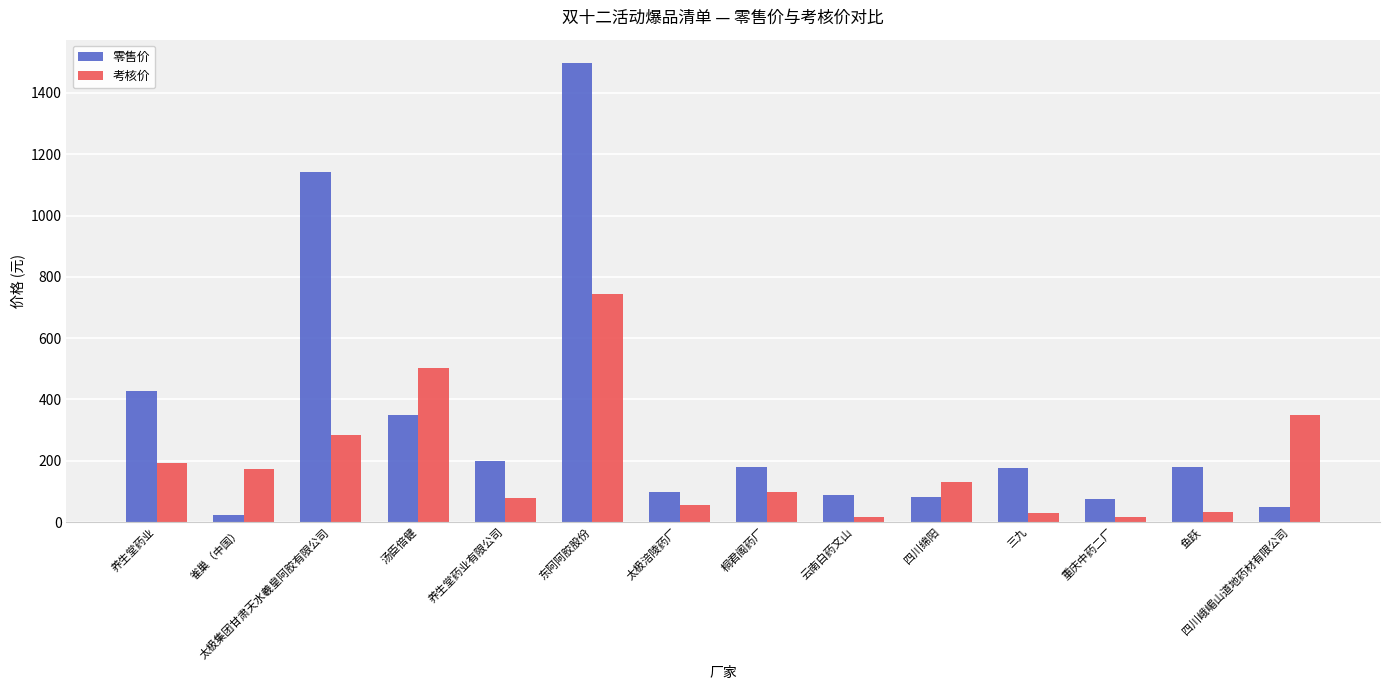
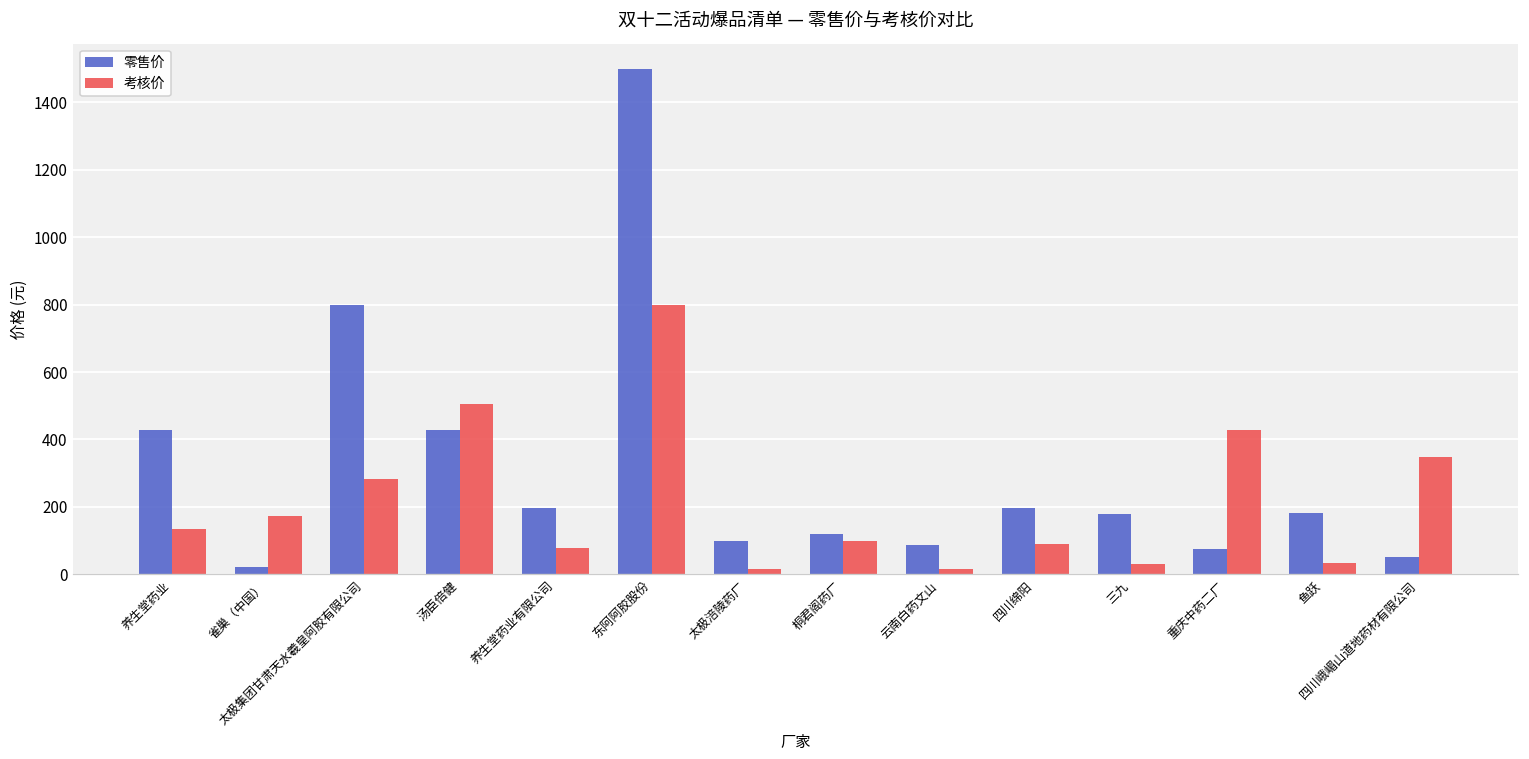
  {
    "零售价": {
      "养生堂药业": 430,
      "雀巢（中国）": 20,
-     "太极集团甘肃天水羲皇阿胶有限公司": 1140,
-     "汤臣倍健": 350,
+     "太极集团甘肃天水羲皇阿胶有限公司": 800,
+     "汤臣倍健": 430,
      "养生堂药业有限公司": 200,
      "东阿阿胶股份": 1500,
      "太极涪陵药厂": 100,
-     "桐君阁药厂": 180,
+     "桐君阁药厂": 120,
      "云南白药文山": 90,
-     "四川绵阳": 80,
+     "四川绵阳": 200,
      "三九": 180,
      "重庆中药二厂": 70,
      "鱼跃": 180,
      "四川峨嵋山道地药材有限公司": 50
    },
    "考核价": {
-     "养生堂药业": 190,
+     "养生堂药业": 130,
      "雀巢（中国）": 170,
      "太极集团甘肃天水羲皇阿胶有限公司": 280,
      "汤臣倍健": 500,
      "养生堂药业有限公司": 80,
-     "东阿阿胶股份": 750,
-     "太极涪陵药厂": 60,
+     "东阿阿胶股份": 800,
+     "太极涪陵药厂": 10,
      "桐君阁药厂": 100,
      "云南白药文山": 20,
-     "四川绵阳": 130,
+     "四川绵阳": 90,
      "三九": 30,
-     "重庆中药二厂": 20,
+     "重庆中药二厂": 430,
      "鱼跃": 30,
      "四川峨嵋山道地药材有限公司": 350
    }
  }
